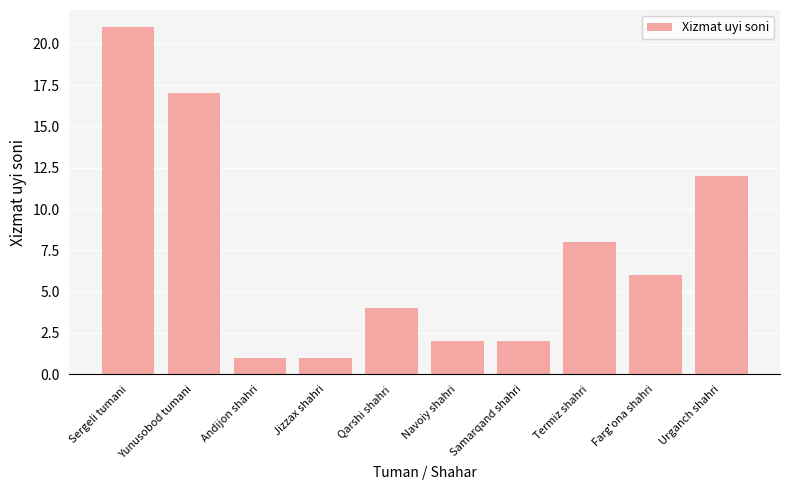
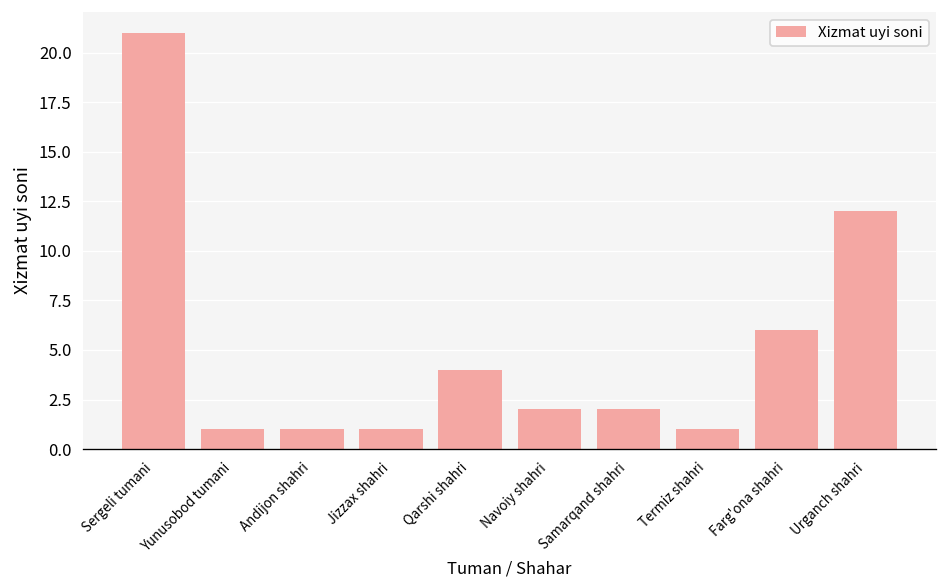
  {
    "Sergeli tumani": 21,
-   "Yunusobod tumani": 17,
+   "Yunusobod tumani": 1,
    "Andijon shahri": 1,
    "Jizzax shahri": 1,
    "Qarshi shahri": 4,
    "Navoiy shahri": 2,
    "Samarqand shahri": 2,
-   "Termiz shahri": 8,
+   "Termiz shahri": 1,
    "Farg'ona shahri": 6,
    "Urganch shahri": 12
  }
